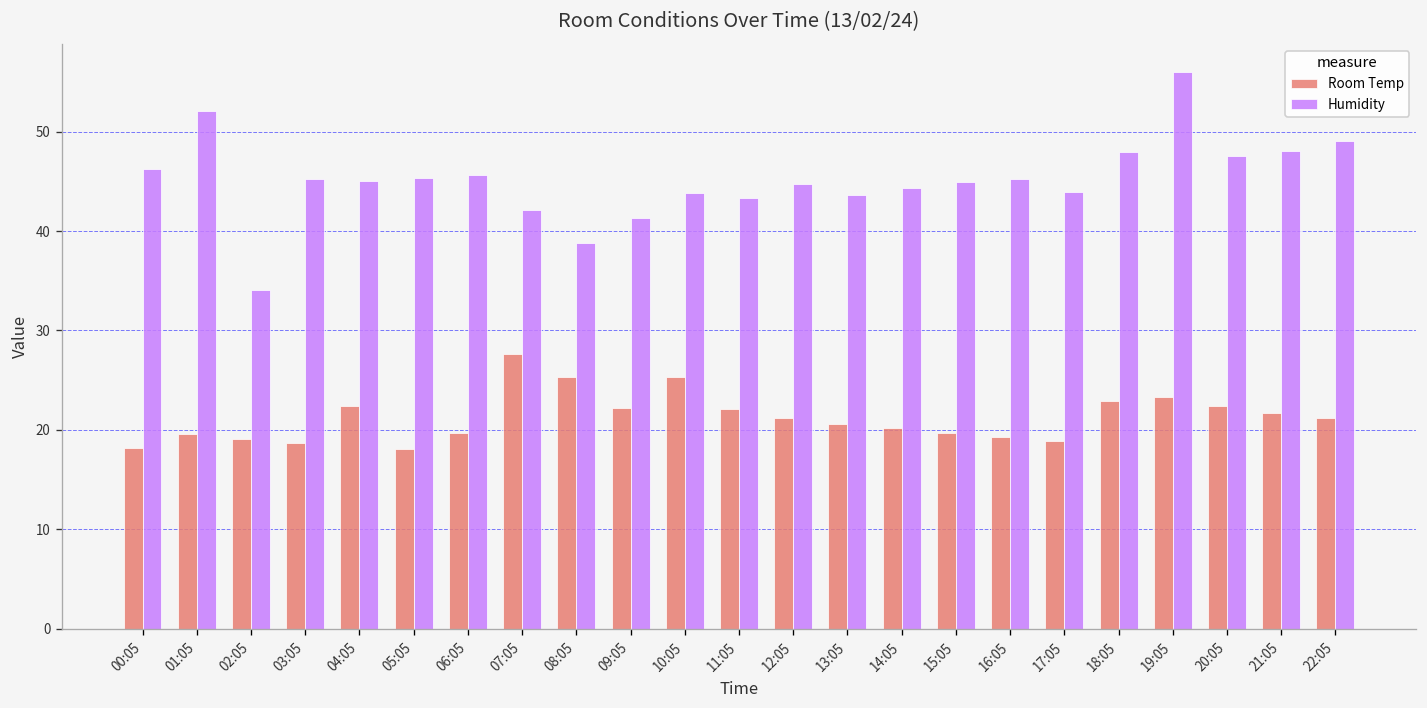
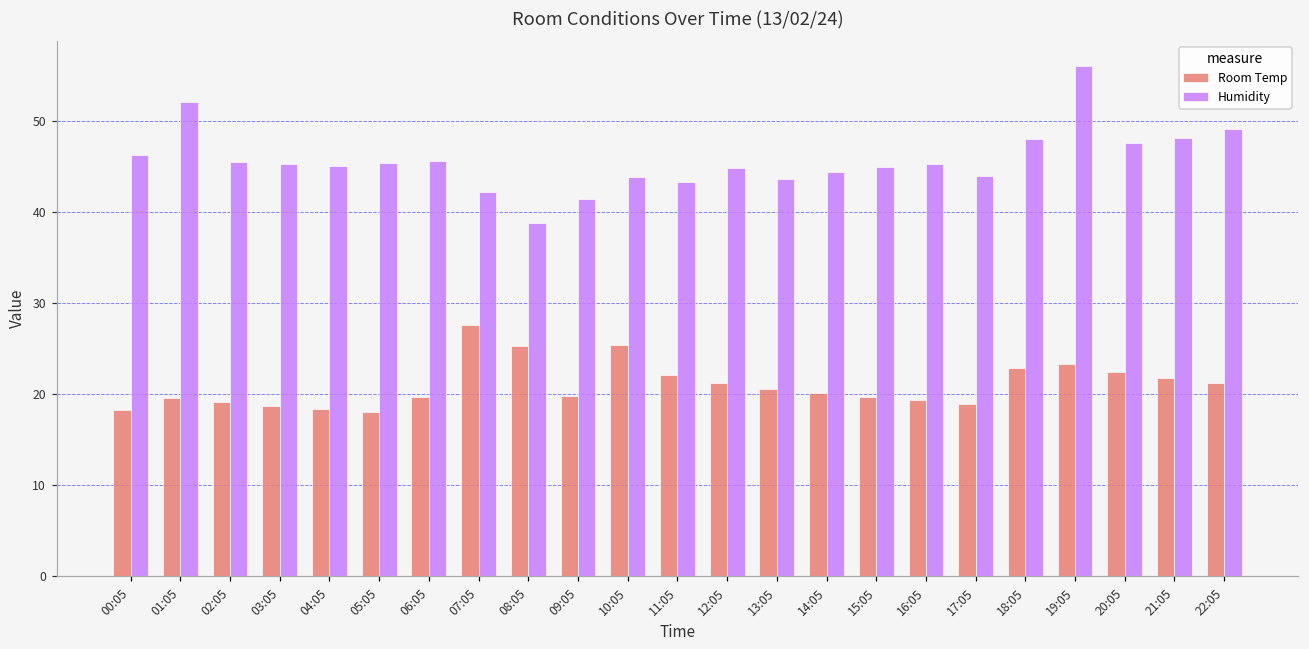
  {
    "Room Temp": {
      "00:05": 18,
      "01:05": 20,
      "02:05": 19,
      "03:05": 19,
-     "04:05": 22,
+     "04:05": 18,
      "05:05": 18,
      "06:05": 20,
      "07:05": 28,
      "08:05": 25,
-     "09:05": 22,
+     "09:05": 20,
      "10:05": 25,
      "11:05": 22,
      "12:05": 21,
      "13:05": 21,
      "14:05": 20,
      "15:05": 20,
      "16:05": 19,
      "17:05": 19,
      "18:05": 23,
      "19:05": 23,
      "20:05": 22,
      "21:05": 22,
      "22:05": 21
    },
    "Humidity": {
      "00:05": 46,
      "01:05": 52,
-     "02:05": 34,
+     "02:05": 46,
      "03:05": 45,
      "04:05": 45,
      "05:05": 45,
      "06:05": 46,
      "07:05": 42,
      "08:05": 39,
      "09:05": 41,
      "10:05": 44,
      "11:05": 43,
      "12:05": 45,
      "13:05": 44,
      "14:05": 44,
      "15:05": 45,
      "16:05": 45,
      "17:05": 44,
      "18:05": 48,
      "19:05": 56,
      "20:05": 48,
      "21:05": 48,
      "22:05": 49
    }
  }
